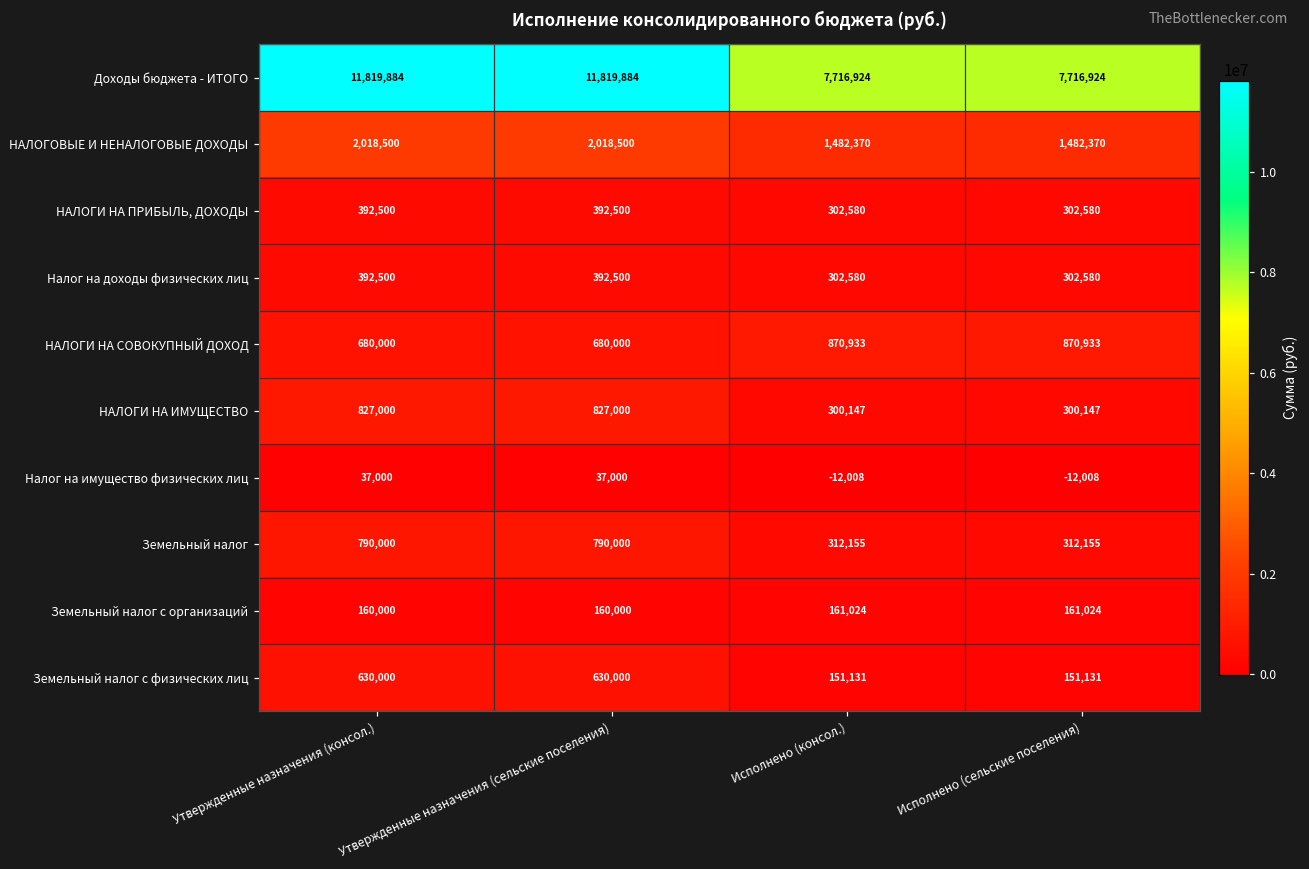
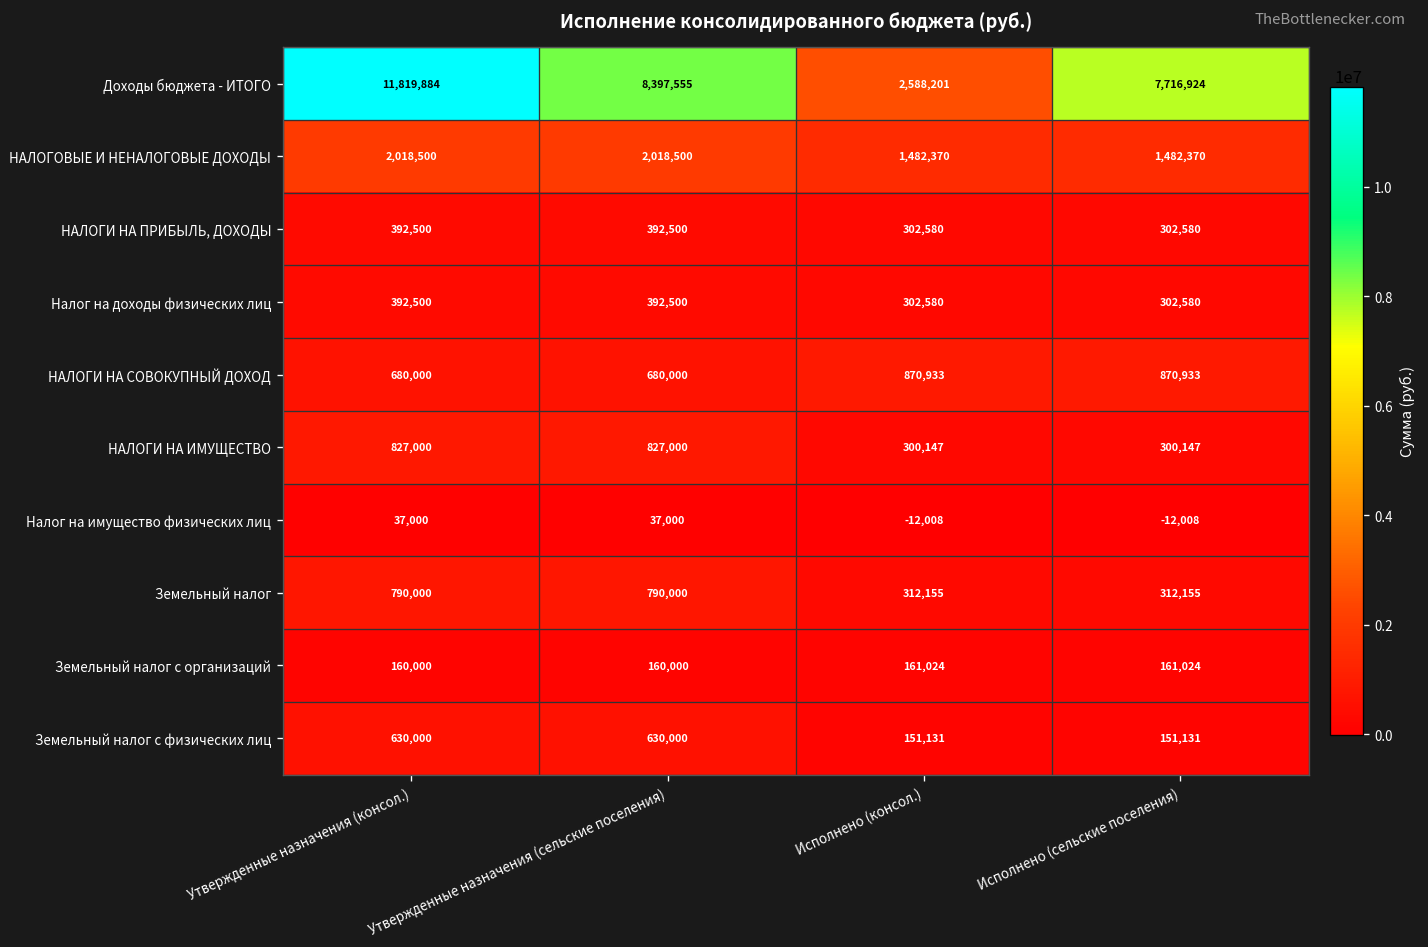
  {
    "Доходы бюджета - ИТОГО": {
      "Утвержденные назначения (консол.)": "11,819,884",
-     "Утвержденные назначения (сельские поселения)": "11,819,884",
-     "Исполнено (консол.)": "7,716,924",
+     "Утвержденные назначения (сельские поселения)": "8,397,555",
+     "Исполнено (консол.)": "2,588,201",
      "Исполнено (сельские поселения)": "7,716,924"
    },
    "НАЛОГОВЫЕ И НЕНАЛОГОВЫЕ ДОХОДЫ": {
      "Утвержденные назначения (консол.)": "2,018,500",
      "Утвержденные назначения (сельские поселения)": "2,018,500",
      "Исполнено (консол.)": "1,482,370",
      "Исполнено (сельские поселения)": "1,482,370"
    },
    "НАЛОГИ НА ПРИБЫЛЬ, ДОХОДЫ": {
      "Утвержденные назначения (консол.)": "392,500",
      "Утвержденные назначения (сельские поселения)": "392,500",
      "Исполнено (консол.)": "302,580",
      "Исполнено (сельские поселения)": "302,580"
    },
    "Налог на доходы физических лиц": {
      "Утвержденные назначения (консол.)": "392,500",
      "Утвержденные назначения (сельские поселения)": "392,500",
      "Исполнено (консол.)": "302,580",
      "Исполнено (сельские поселения)": "302,580"
    },
    "НАЛОГИ НА СОВОКУПНЫЙ ДОХОД": {
      "Утвержденные назначения (консол.)": "680,000",
      "Утвержденные назначения (сельские поселения)": "680,000",
      "Исполнено (консол.)": "870,933",
      "Исполнено (сельские поселения)": "870,933"
    },
    "НАЛОГИ НА ИМУЩЕСТВО": {
      "Утвержденные назначения (консол.)": "827,000",
      "Утвержденные назначения (сельские поселения)": "827,000",
      "Исполнено (консол.)": "300,147",
      "Исполнено (сельские поселения)": "300,147"
    },
    "Налог на имущество физических лиц": {
      "Утвержденные назначения (консол.)": "37,000",
      "Утвержденные назначения (сельские поселения)": "37,000",
      "Исполнено (консол.)": "-12,008",
      "Исполнено (сельские поселения)": "-12,008"
    },
    "Земельный налог": {
      "Утвержденные назначения (консол.)": "790,000",
      "Утвержденные назначения (сельские поселения)": "790,000",
      "Исполнено (консол.)": "312,155",
      "Исполнено (сельские поселения)": "312,155"
    },
    "Земельный налог с организаций": {
      "Утвержденные назначения (консол.)": "160,000",
      "Утвержденные назначения (сельские поселения)": "160,000",
      "Исполнено (консол.)": "161,024",
      "Исполнено (сельские поселения)": "161,024"
    },
    "Земельный налог с физических лиц": {
      "Утвержденные назначения (консол.)": "630,000",
      "Утвержденные назначения (сельские поселения)": "630,000",
      "Исполнено (консол.)": "151,131",
      "Исполнено (сельские поселения)": "151,131"
    }
  }
